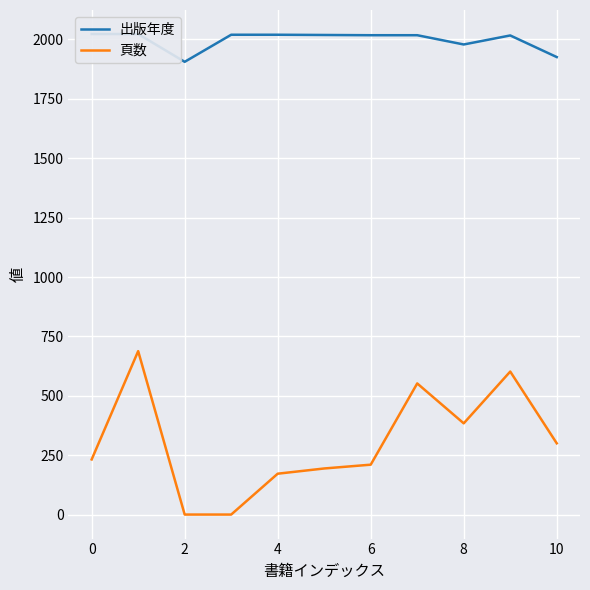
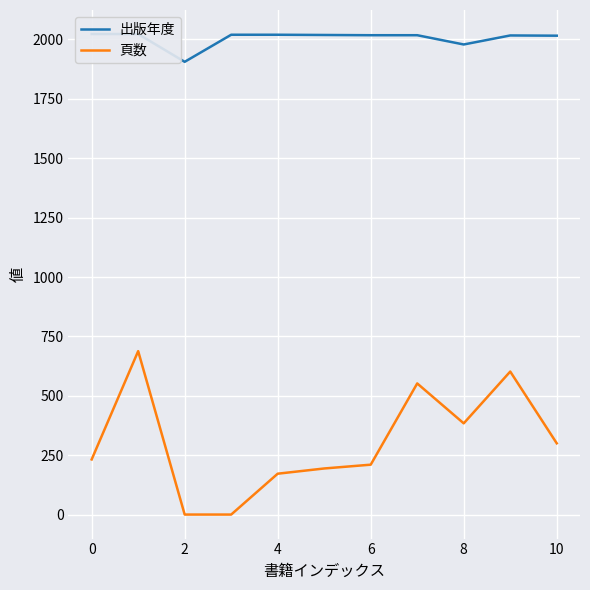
  {
    "出版年度": {
      "2": 1910,
      "4": 2020,
      "6": 2020,
      "8": 1980,
-     "10": 1930
+     "10": 2020
    },
    "頁数": {
      "0": 230,
      "2": 0,
      "4": 170,
      "6": 210,
      "8": 380,
      "10": 300
    }
  }
